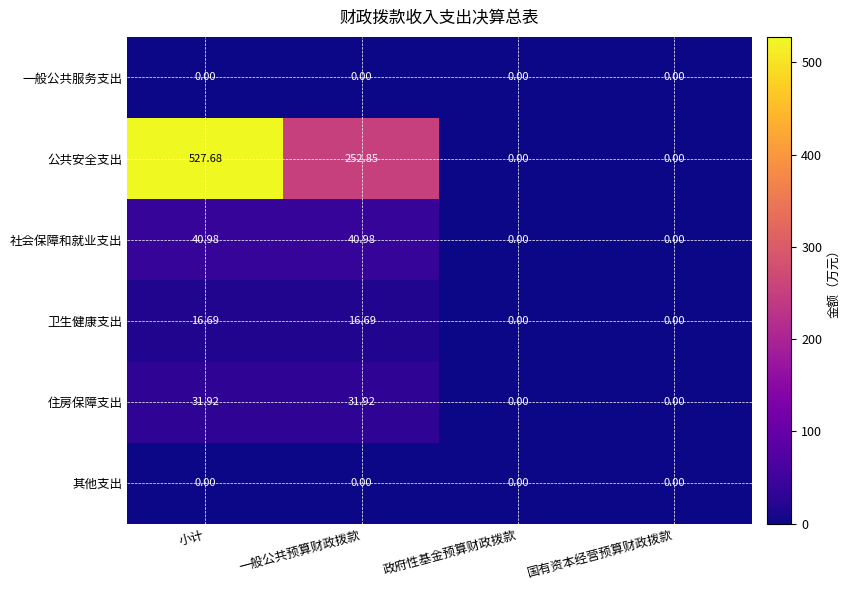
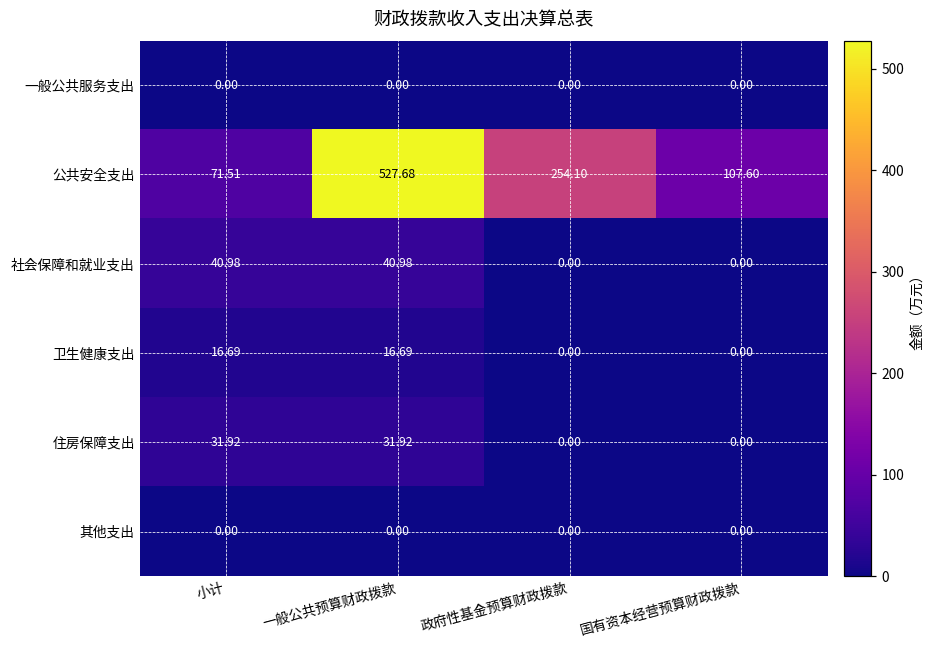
  {
    "一般公共服务支出": {
      "小计": 0.00,
      "一般公共预算财政拨款": 0.00,
      "政府性基金预算财政拨款": 0.00,
      "国有资本经营预算财政拨款": 0.00
    },
    "公共安全支出": {
-     "小计": 527.68,
-     "一般公共预算财政拨款": 252.85,
-     "政府性基金预算财政拨款": 0.00,
-     "国有资本经营预算财政拨款": 0.00
+     "小计": 71.51,
+     "一般公共预算财政拨款": 527.68,
+     "政府性基金预算财政拨款": 254.10,
+     "国有资本经营预算财政拨款": 107.60
    },
    "社会保障和就业支出": {
      "小计": 40.98,
      "一般公共预算财政拨款": 40.98,
      "政府性基金预算财政拨款": 0.00,
      "国有资本经营预算财政拨款": 0.00
    },
    "卫生健康支出": {
      "小计": 16.69,
      "一般公共预算财政拨款": 16.69,
      "政府性基金预算财政拨款": 0.00,
      "国有资本经营预算财政拨款": 0.00
    },
    "住房保障支出": {
      "小计": 31.92,
      "一般公共预算财政拨款": 31.92,
      "政府性基金预算财政拨款": 0.00,
      "国有资本经营预算财政拨款": 0.00
    },
    "其他支出": {
      "小计": 0.00,
      "一般公共预算财政拨款": 0.00,
      "政府性基金预算财政拨款": 0.00,
      "国有资本经营预算财政拨款": 0.00
    }
  }
